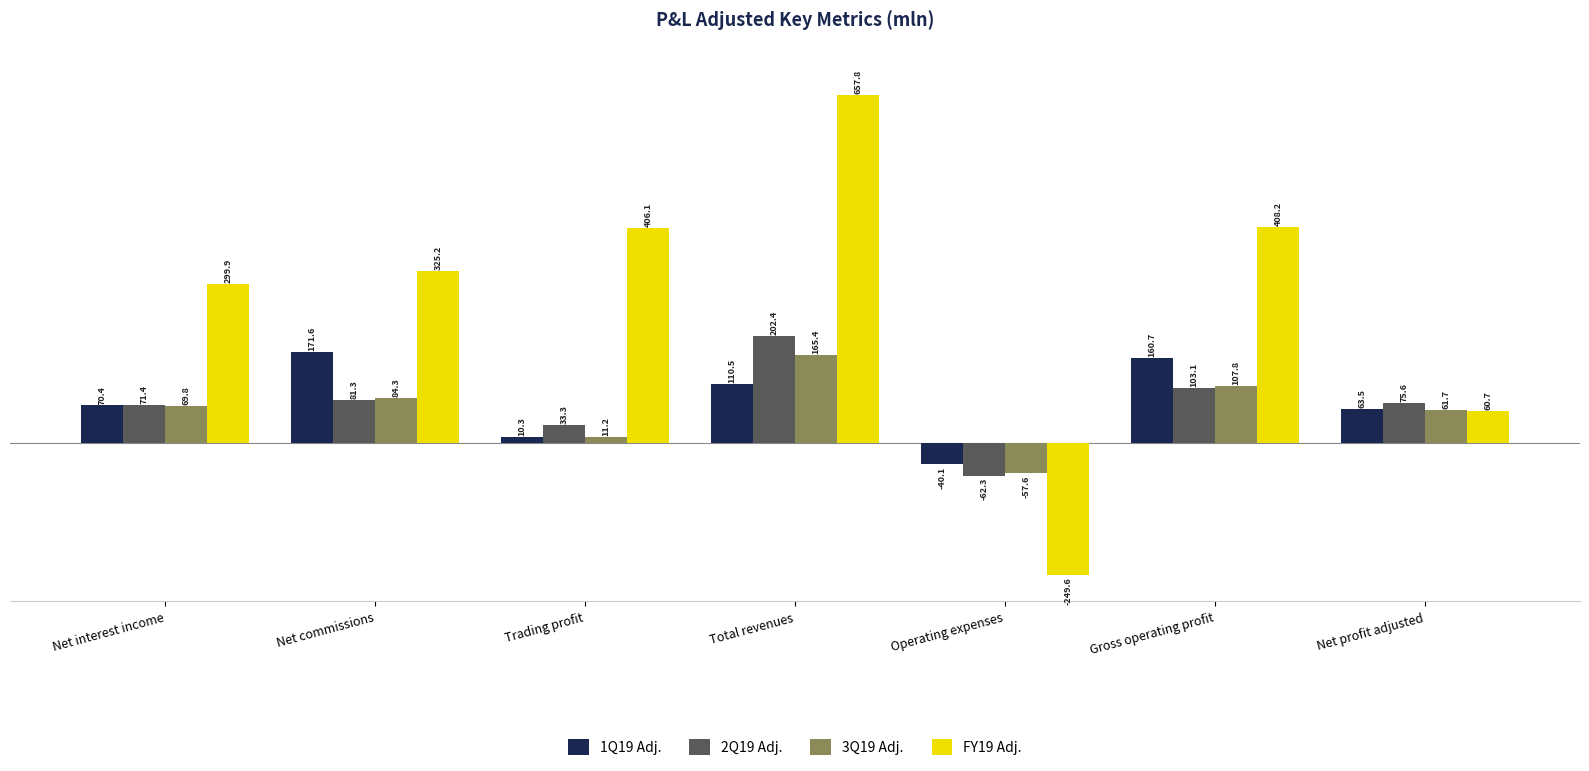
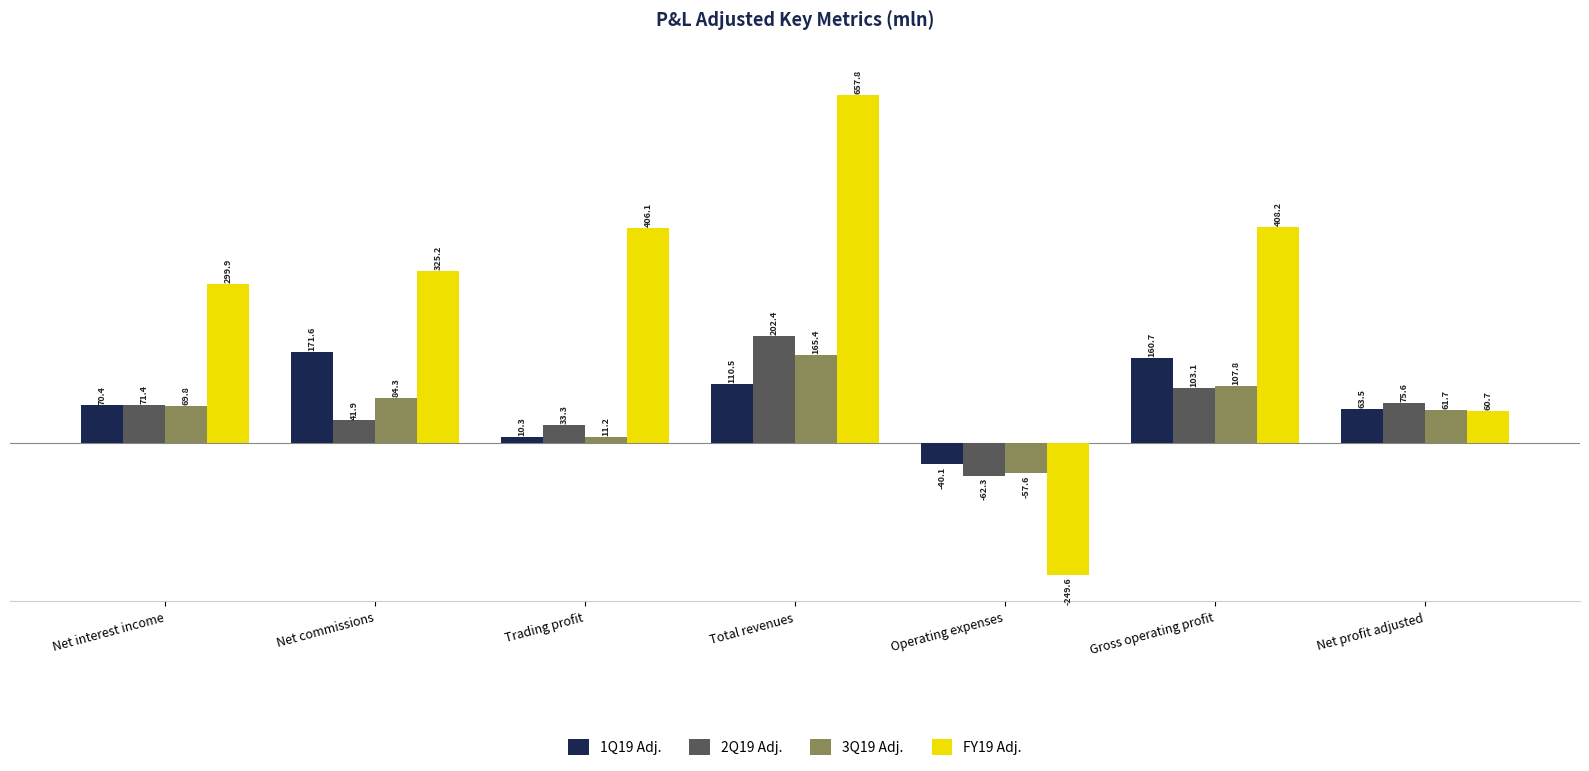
  {
    "1Q19 Adj.": {
      "Net interest income": 70.4,
      "Net commissions": 171.6,
      "Trading profit": 10.3,
      "Total revenues": 110.5,
      "Operating expenses": -40.1,
      "Gross operating profit": 160.7,
      "Net profit adjusted": 63.5
    },
    "2Q19 Adj.": {
      "Net interest income": 71.4,
-     "Net commissions": 81.3,
+     "Net commissions": 41.9,
      "Trading profit": 33.3,
      "Total revenues": 202.4,
      "Operating expenses": -62.3,
      "Gross operating profit": 103.1,
      "Net profit adjusted": 75.6
    },
    "3Q19 Adj.": {
      "Net interest income": 69.8,
      "Net commissions": 84.3,
      "Trading profit": 11.2,
      "Total revenues": 165.4,
      "Operating expenses": -57.6,
      "Gross operating profit": 107.8,
      "Net profit adjusted": 61.7
    },
    "FY19 Adj.": {
      "Net interest income": 299.9,
      "Net commissions": 325.2,
      "Trading profit": 406.1,
      "Total revenues": 657.8,
      "Operating expenses": -249.6,
      "Gross operating profit": 408.2,
      "Net profit adjusted": 60.7
    }
  }
